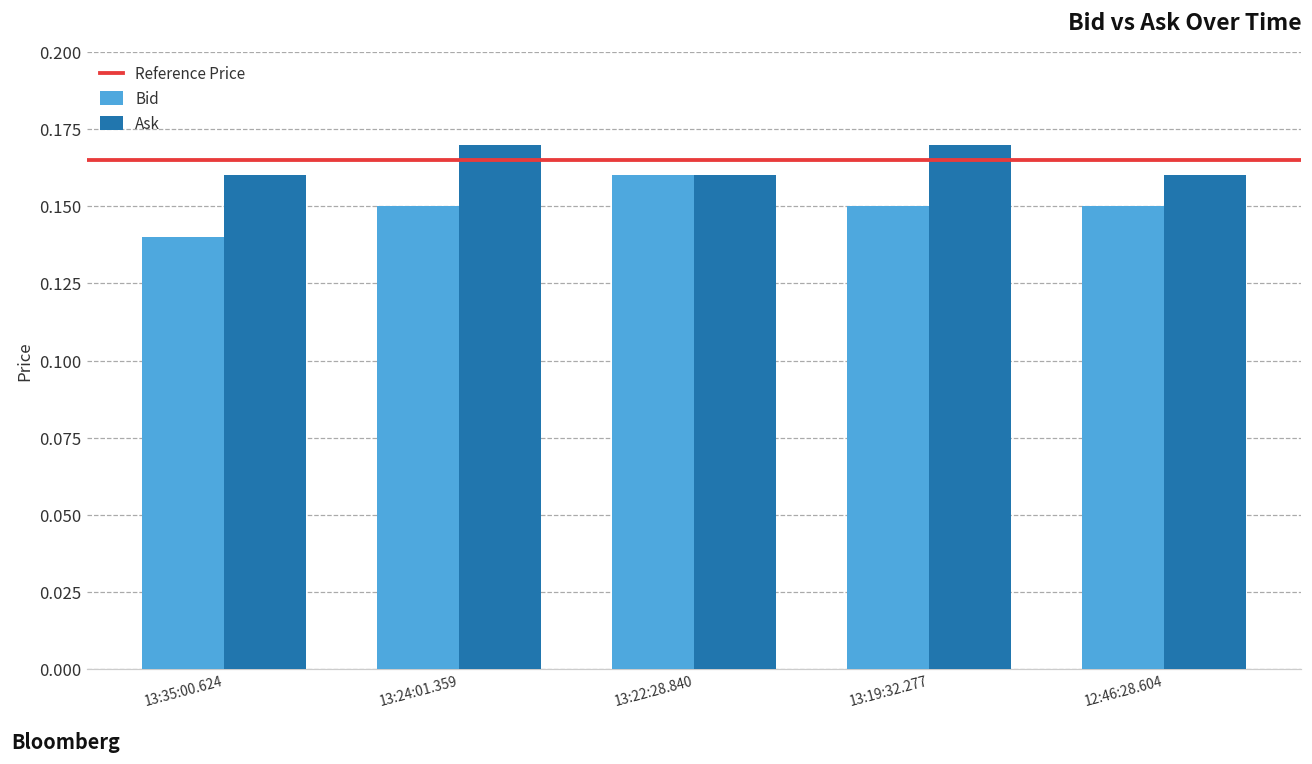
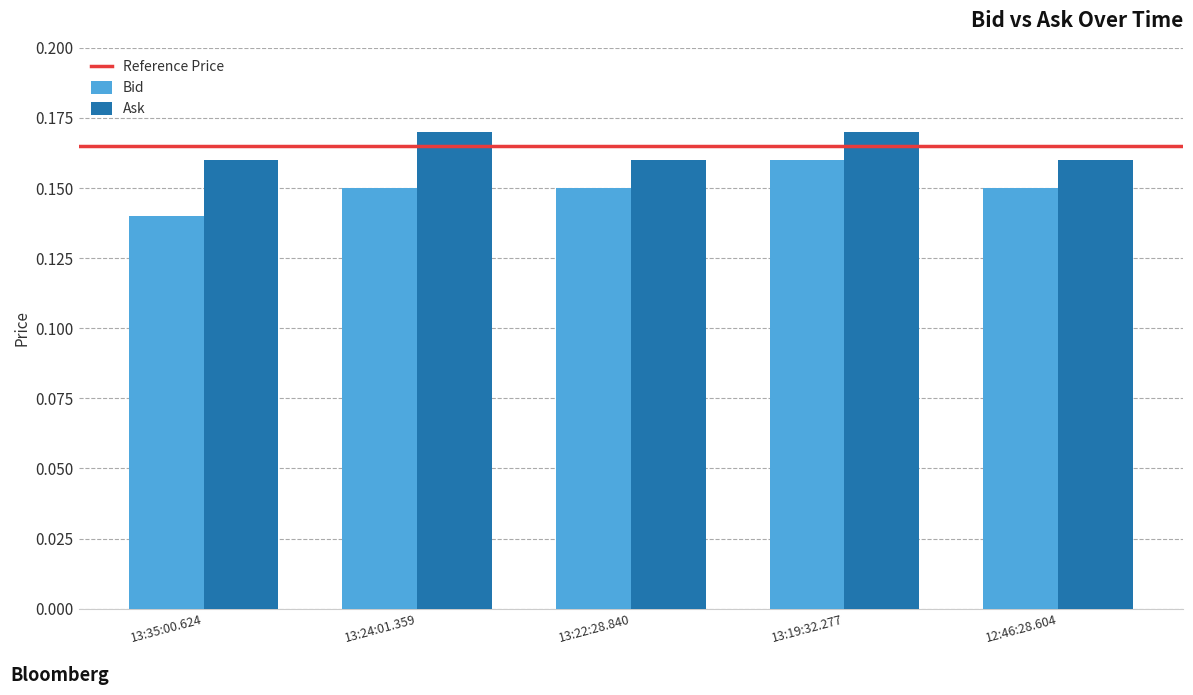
  {
    "Bid": {
      "13:35:00.624": 0.14,
      "13:24:01.359": 0.15,
-     "13:22:28.840": 0.16,
-     "13:19:32.277": 0.15,
+     "13:22:28.840": 0.15,
+     "13:19:32.277": 0.16,
      "12:46:28.604": 0.15
    },
    "Ask": {
      "13:35:00.624": 0.16,
      "13:24:01.359": 0.17,
      "13:22:28.840": 0.16,
      "13:19:32.277": 0.17,
      "12:46:28.604": 0.16
    }
  }
